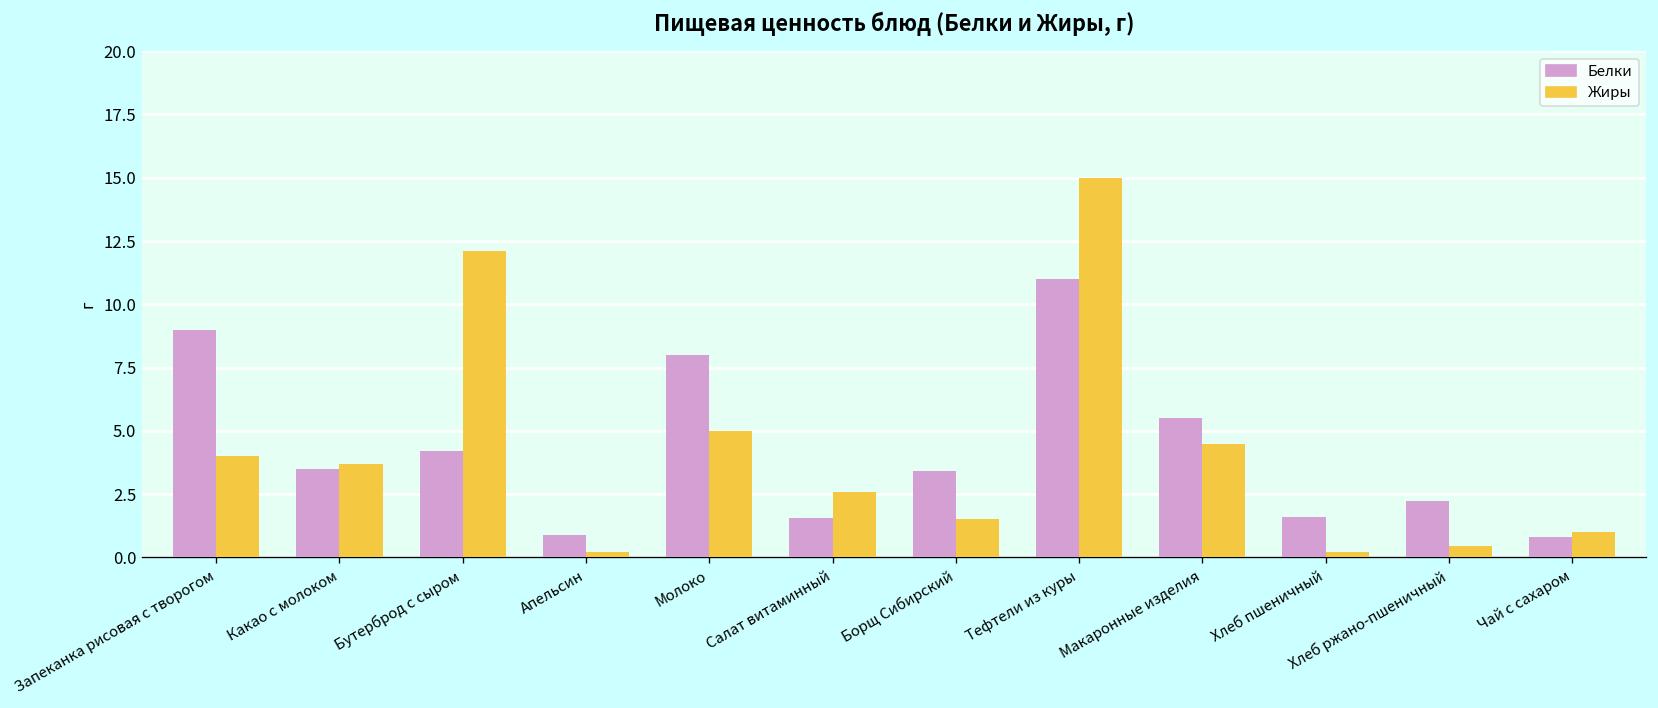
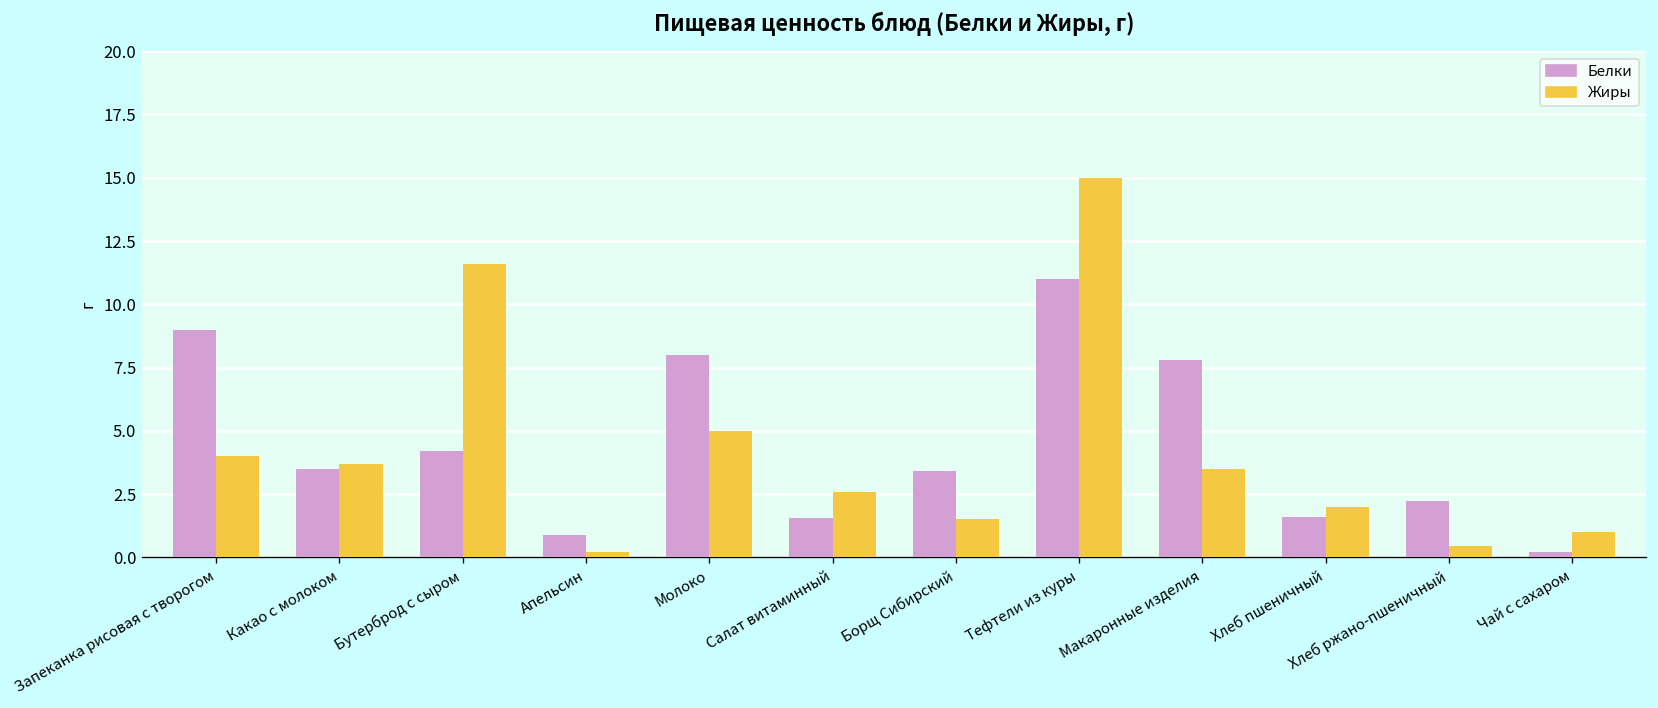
  {
    "Белки": {
      "Запеканка рисовая с творогом": 9.0,
      "Какао с молоком": 3.5,
      "Бутерброд с сыром": 4.2,
      "Апельсин": 0.9,
      "Молоко": 8.0,
      "Салат витаминный": 1.6,
      "Борщ Сибирский": 3.4,
      "Тефтели из куры": 11.0,
-     "Макаронные изделия": 5.5,
+     "Макаронные изделия": 7.8,
      "Хлеб пшеничный": 1.6,
      "Хлеб ржано-пшеничный": 2.2,
-     "Чай с сахаром": 0.8
+     "Чай с сахаром": 0.2
    },
    "Жиры": {
      "Запеканка рисовая с творогом": 4.0,
      "Какао с молоком": 3.7,
-     "Бутерброд с сыром": 12.1,
+     "Бутерброд с сыром": 11.6,
      "Апельсин": 0.2,
      "Молоко": 5.0,
      "Салат витаминный": 2.6,
      "Борщ Сибирский": 1.5,
      "Тефтели из куры": 15.0,
-     "Макаронные изделия": 4.5,
-     "Хлеб пшеничный": 0.2,
+     "Макаронные изделия": 3.5,
+     "Хлеб пшеничный": 2.0,
      "Хлеб ржано-пшеничный": 0.4,
      "Чай с сахаром": 1.0
    }
  }
